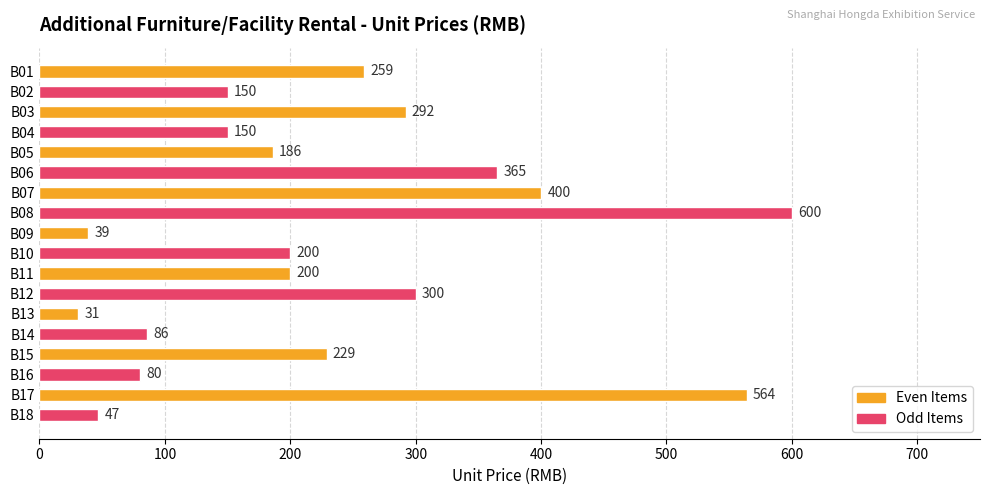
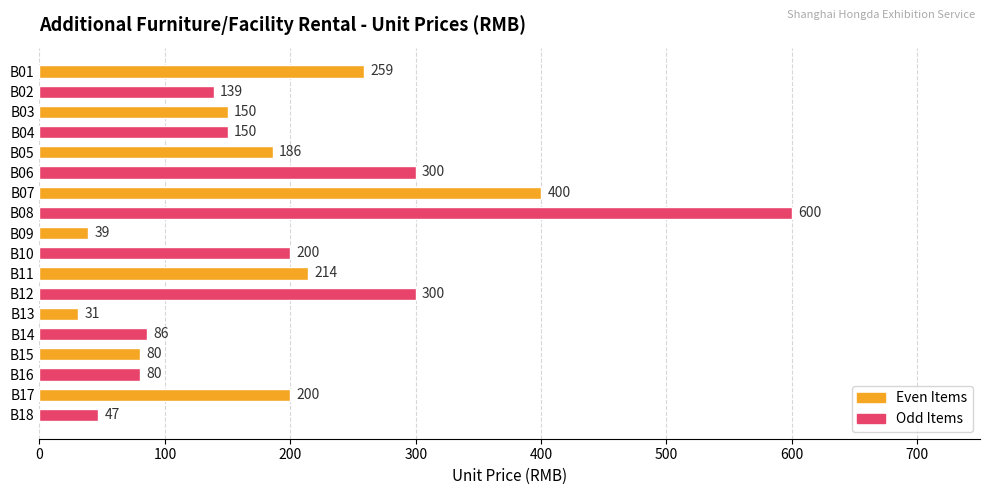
  {
    "B01": 259,
-   "B02": 150,
-   "B03": 292,
+   "B02": 139,
+   "B03": 150,
    "B04": 150,
    "B05": 186,
-   "B06": 365,
+   "B06": 300,
    "B07": 400,
    "B08": 600,
    "B09": 39,
    "B10": 200,
-   "B11": 200,
+   "B11": 214,
    "B12": 300,
    "B13": 31,
    "B14": 86,
-   "B15": 229,
+   "B15": 80,
    "B16": 80,
-   "B17": 564,
+   "B17": 200,
    "B18": 47
  }
